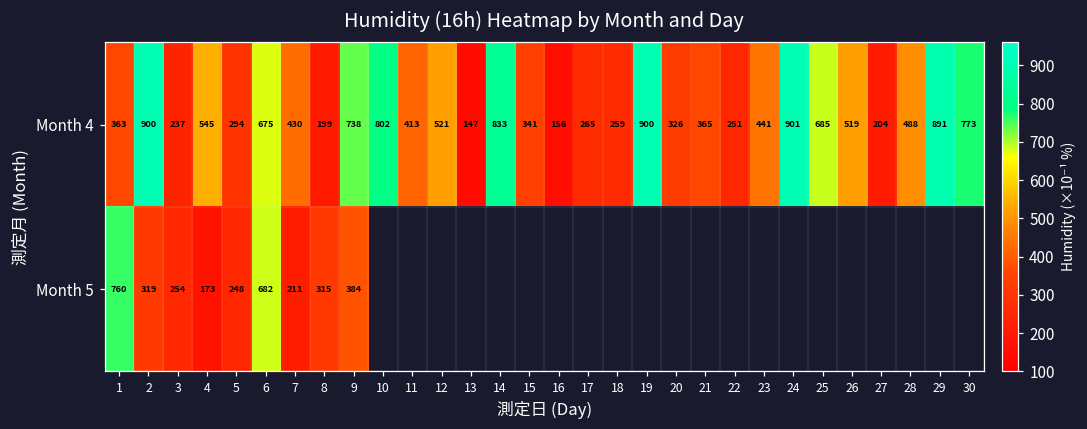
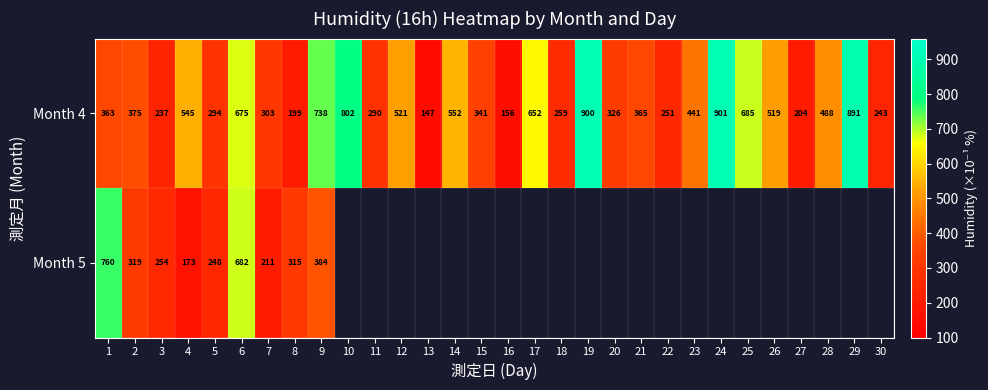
  {
    "Month 4": {
      "1": 363,
-     "2": 900,
+     "2": 375,
      "3": 237,
      "4": 545,
      "5": 294,
      "6": 675,
-     "7": 430,
+     "7": 303,
      "8": 199,
      "9": 738,
      "10": 802,
-     "11": 413,
+     "11": 290,
      "12": 521,
      "13": 147,
-     "14": 833,
+     "14": 552,
      "15": 341,
      "16": 156,
-     "17": 265,
+     "17": 652,
      "18": 259,
      "19": 900,
      "20": 326,
      "21": 365,
      "22": 251,
      "23": 441,
      "24": 901,
      "25": 685,
      "26": 519,
      "27": 204,
      "28": 488,
      "29": 891,
-     "30": 773
+     "30": 243
    },
    "Month 5": {
      "1": 760,
      "2": 319,
      "3": 254,
      "4": 173,
      "5": 248,
      "6": 682,
      "7": 211,
      "8": 315,
      "9": 384
    }
  }
